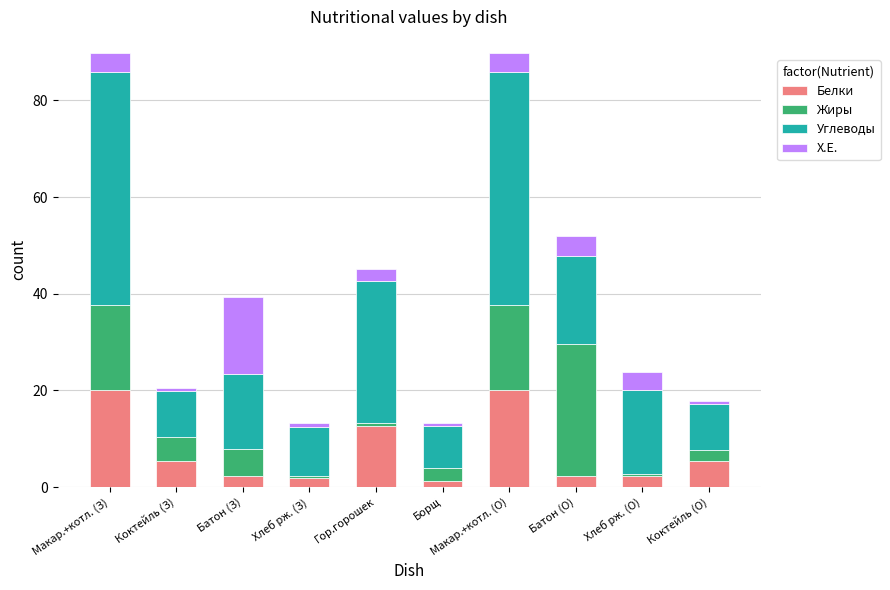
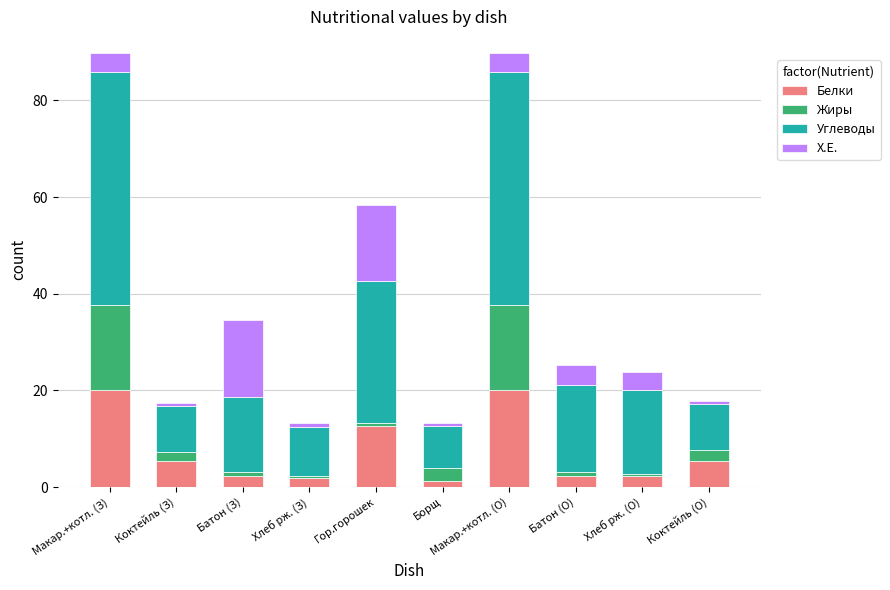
  {
    "Белки": {
      "Макар.+котл. (З)": 20,
      "Коктейль (З)": 5,
      "Батон (З)": 2,
      "Хлеб рж. (З)": 2,
      "Гор.горошек": 13,
      "Борщ": 1,
      "Макар.+котл. (О)": 20,
      "Батон (О)": 2,
      "Хлеб рж. (О)": 2,
      "Коктейль (О)": 5
    },
    "Жиры": {
      "Макар.+котл. (З)": 18,
-     "Коктейль (З)": 5,
-     "Батон (З)": 6,
+     "Коктейль (З)": 2,
+     "Батон (З)": 1,
      "Гор.горошек": 1,
      "Борщ": 3,
      "Макар.+котл. (О)": 18,
-     "Батон (О)": 27,
+     "Батон (О)": 1,
      "Коктейль (О)": 2
    },
    "Углеводы": {
      "Макар.+котл. (З)": 48,
      "Коктейль (З)": 9,
      "Батон (З)": 15,
      "Хлеб рж. (З)": 10,
      "Гор.горошек": 29,
      "Борщ": 9,
      "Макар.+котл. (О)": 48,
      "Батон (О)": 18,
      "Хлеб рж. (О)": 17,
      "Коктейль (О)": 9
    },
    "Х.Е.": {
      "Макар.+котл. (З)": 4,
      "Коктейль (З)": 1,
      "Батон (З)": 16,
      "Хлеб рж. (З)": 1,
-     "Гор.горошек": 2,
+     "Гор.горошек": 16,
      "Борщ": 1,
      "Макар.+котл. (О)": 4,
      "Батон (О)": 4,
      "Хлеб рж. (О)": 4,
      "Коктейль (О)": 1
    }
  }
